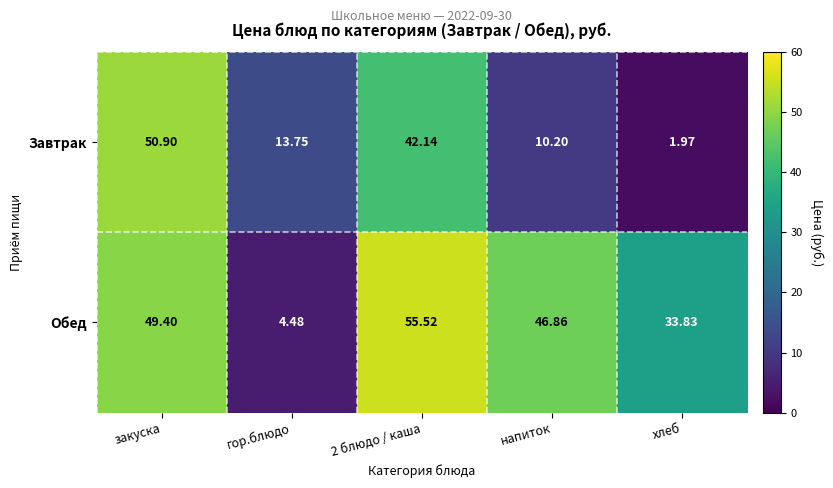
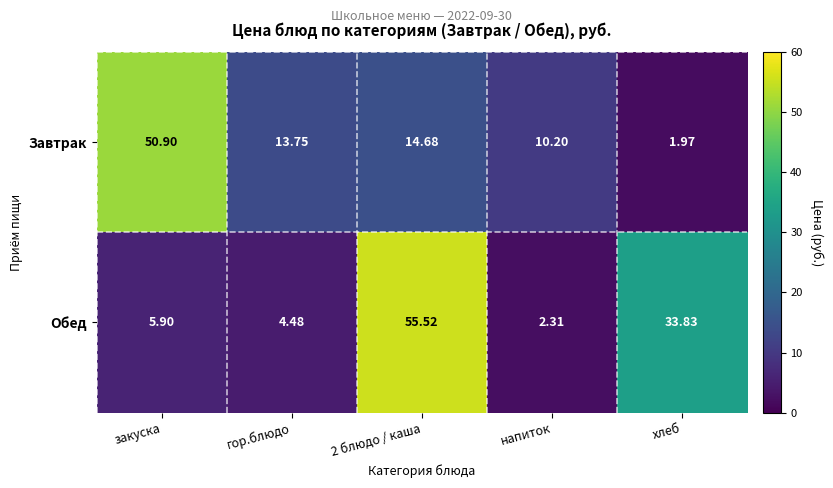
  {
    "Завтрак": {
      "закуска": 50.90,
      "гор.блюдо": 13.75,
-     "2 блюдо / каша": 42.14,
+     "2 блюдо / каша": 14.68,
      "напиток": 10.20,
      "хлеб": 1.97
    },
    "Обед": {
-     "закуска": 49.40,
+     "закуска": 5.90,
      "гор.блюдо": 4.48,
      "2 блюдо / каша": 55.52,
-     "напиток": 46.86,
+     "напиток": 2.31,
      "хлеб": 33.83
    }
  }
